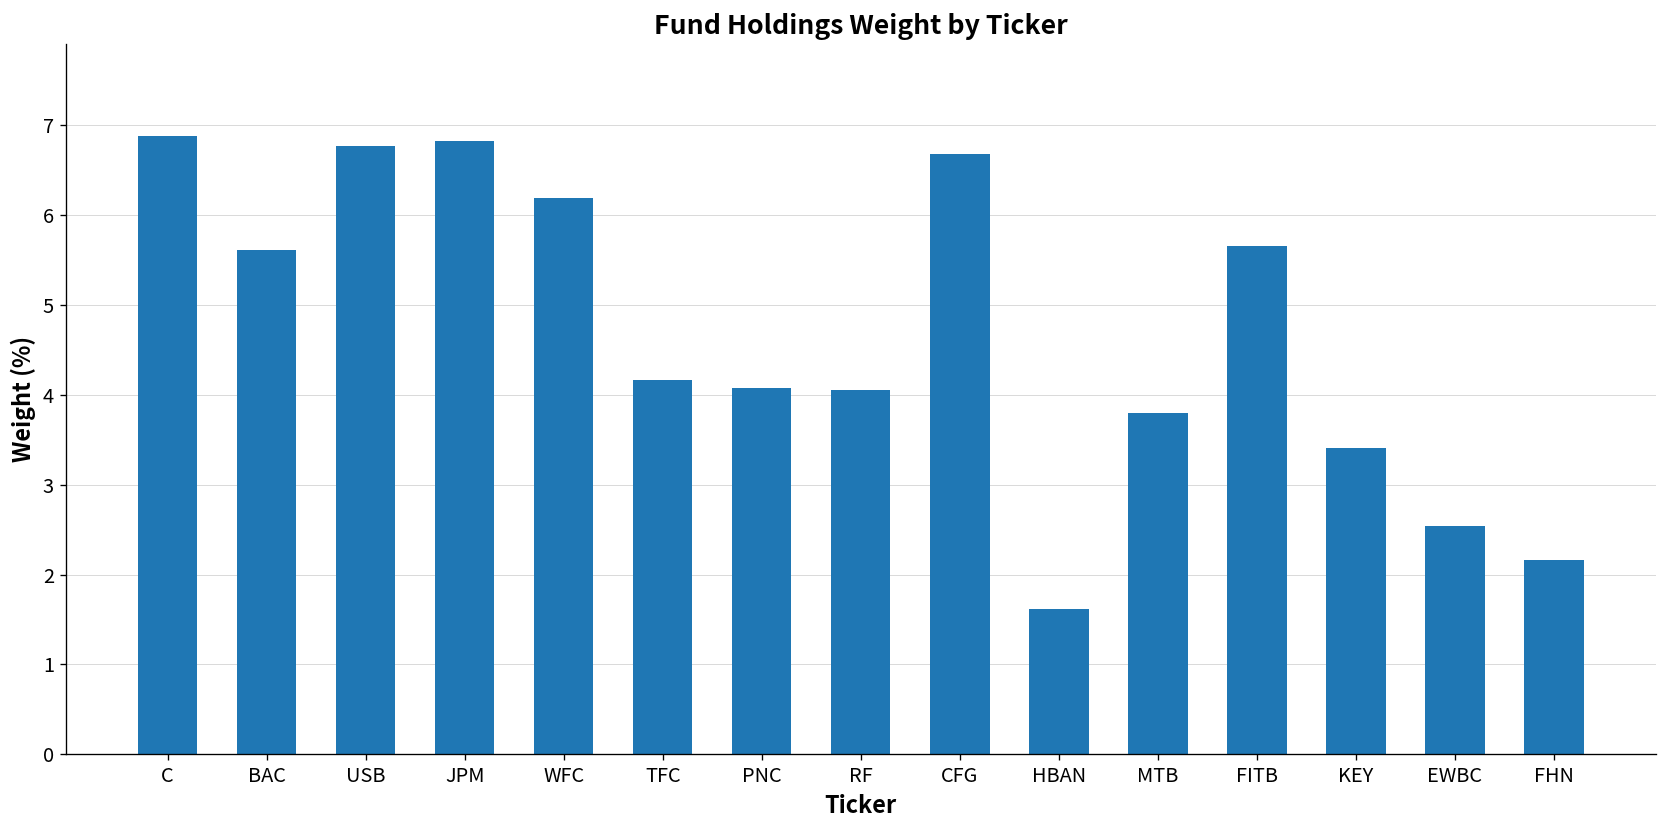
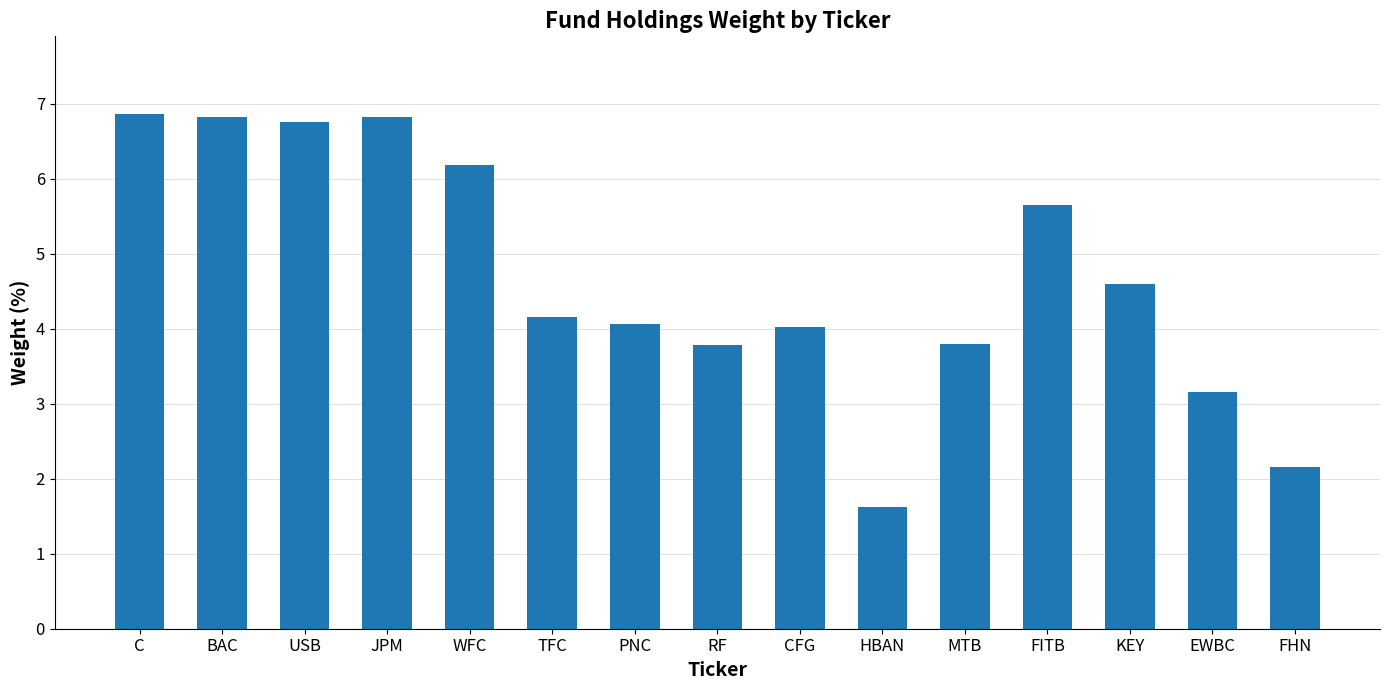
  {
    "C": 6.9,
-   "BAC": 5.6,
+   "BAC": 6.8,
    "USB": 6.8,
    "JPM": 6.8,
    "WFC": 6.2,
    "TFC": 4.2,
    "PNC": 4.1,
-   "RF": 4.1,
-   "CFG": 6.7,
+   "RF": 3.8,
+   "CFG": 4.0,
    "HBAN": 1.6,
    "MTB": 3.8,
    "FITB": 5.7,
-   "KEY": 3.4,
-   "EWBC": 2.5,
+   "KEY": 4.6,
+   "EWBC": 3.2,
    "FHN": 2.2
  }
